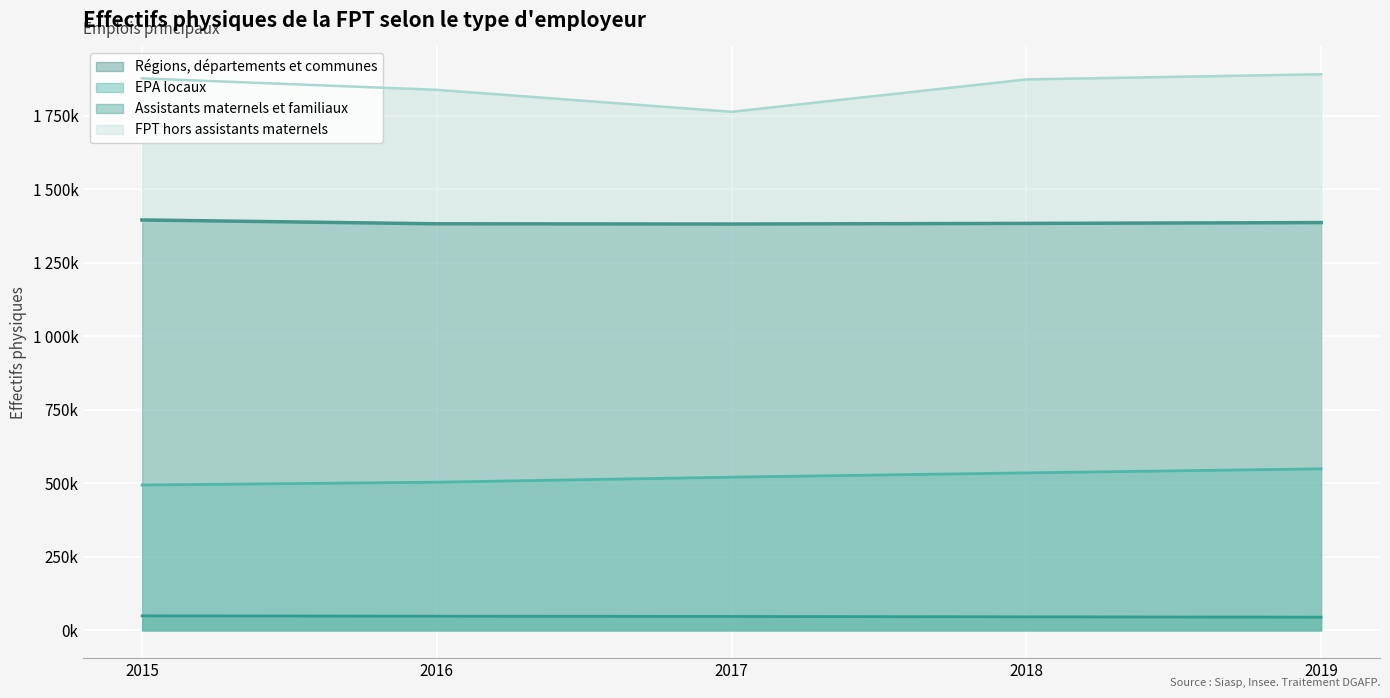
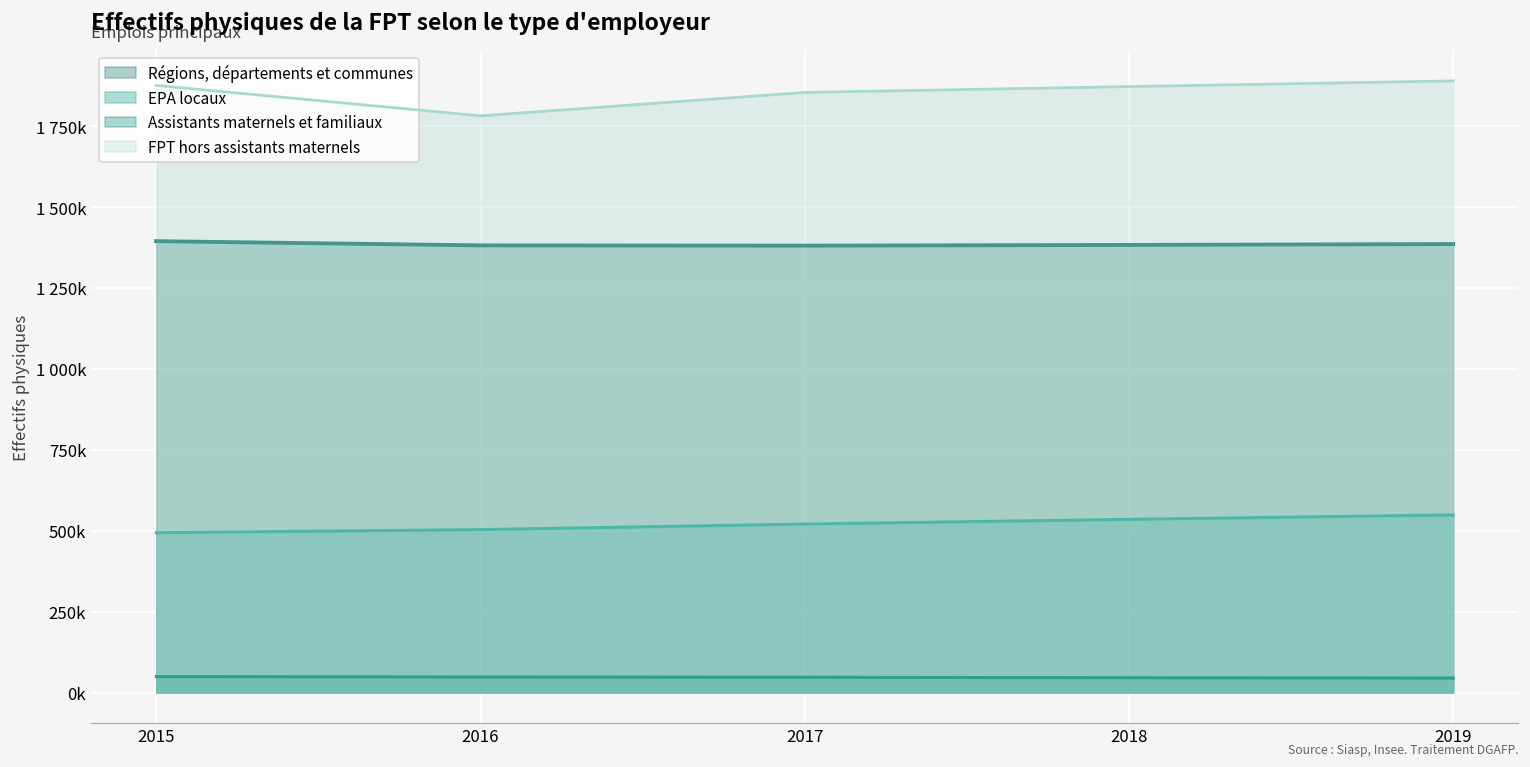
  {
    "FPT hors assistants maternels": {
-     "2016": 1840000,
-     "2017": 1760000,
+     "2016": 1780000,
+     "2017": 1860000,
      "2018": 1870000,
      "2019": 1890000
    }
  }
